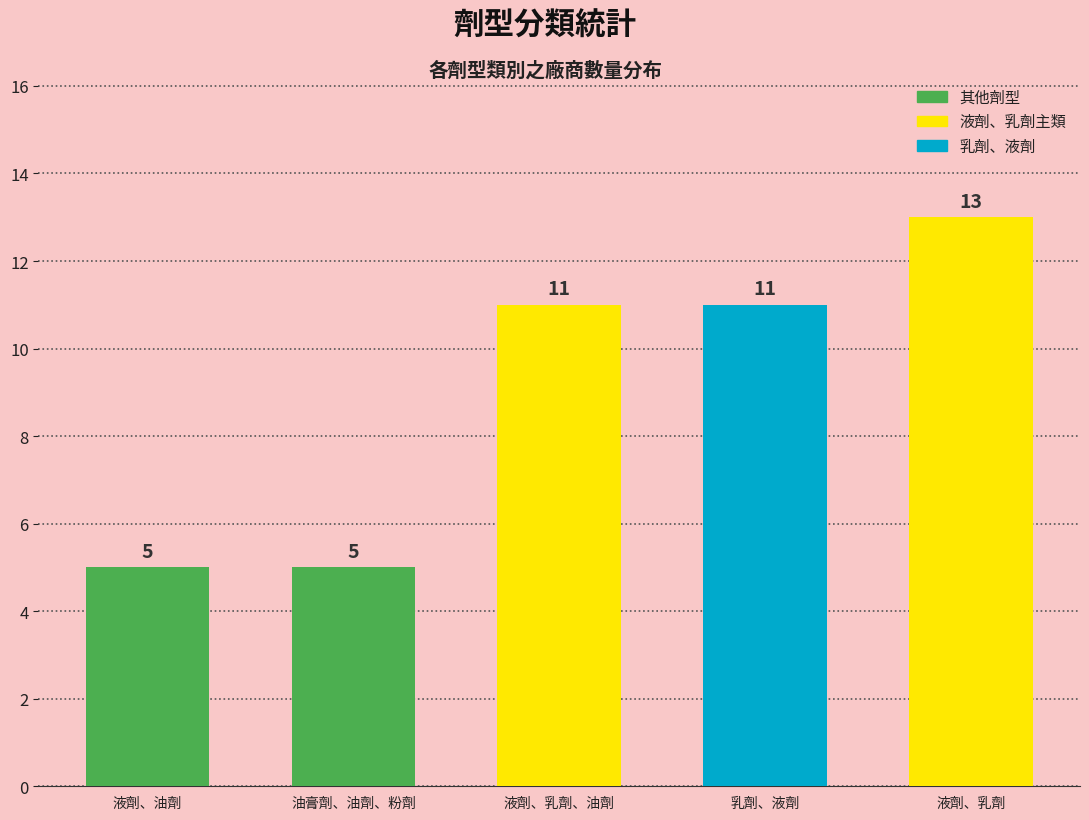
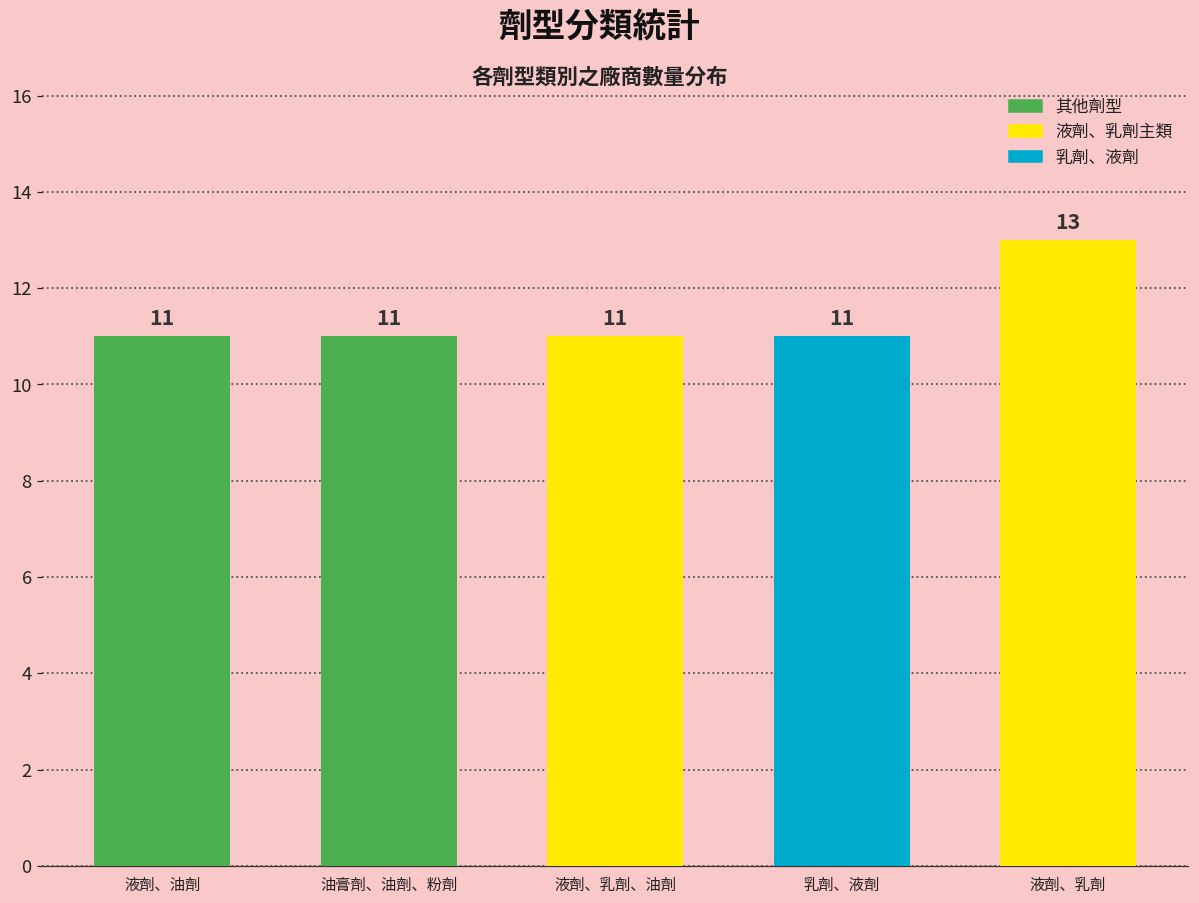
  {
-   "液劑、油劑": 5,
-   "油膏劑、油劑、粉劑": 5,
+   "液劑、油劑": 11,
+   "油膏劑、油劑、粉劑": 11,
    "液劑、乳劑、油劑": 11,
    "乳劑、液劑": 11,
    "液劑、乳劑": 13
  }
